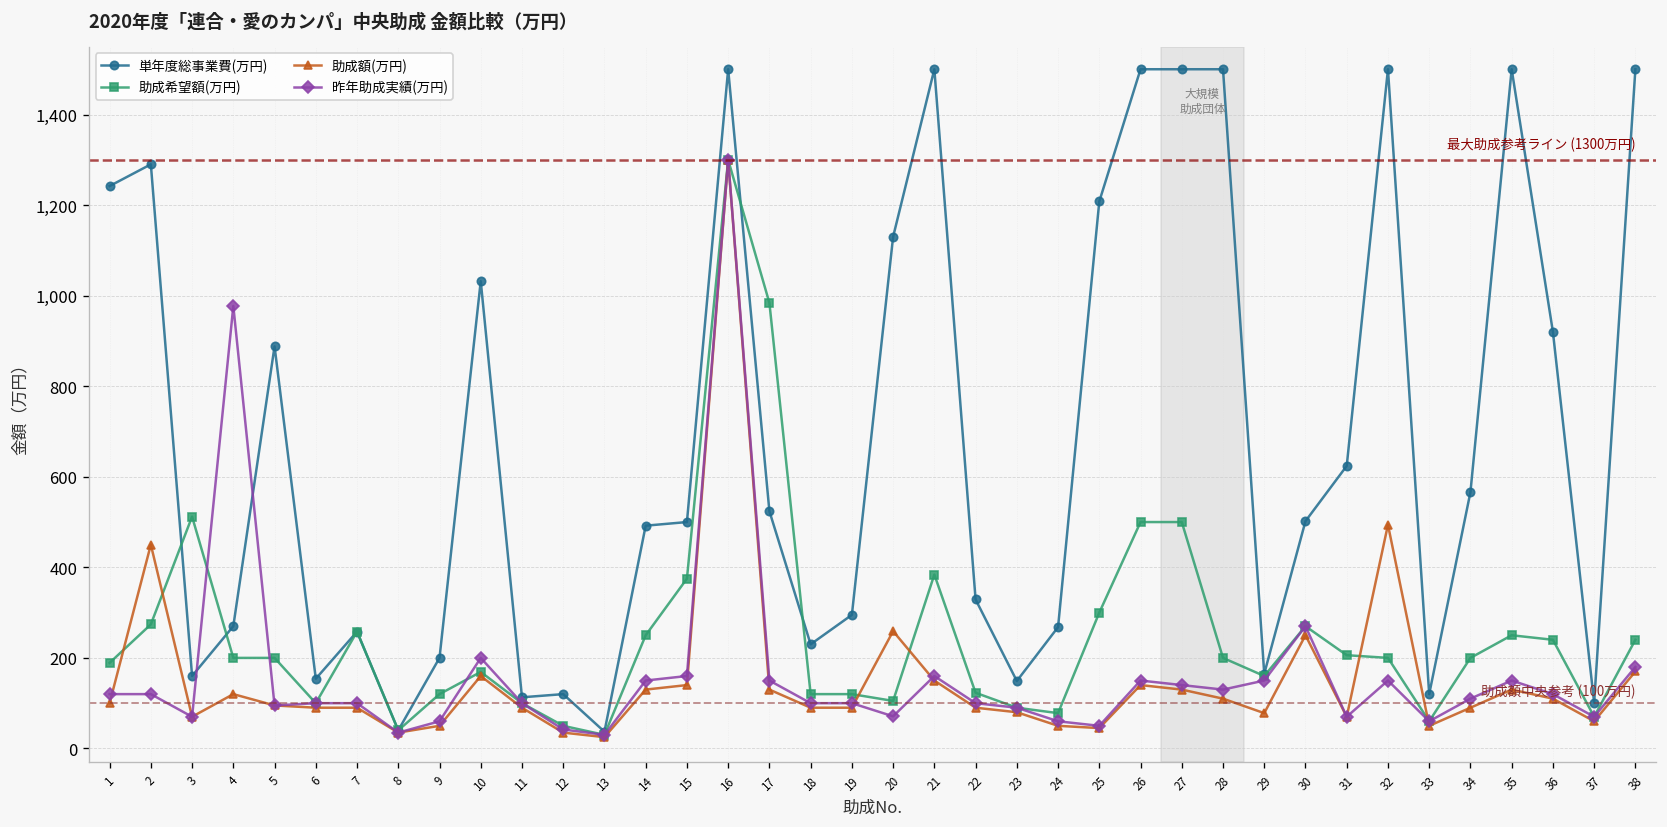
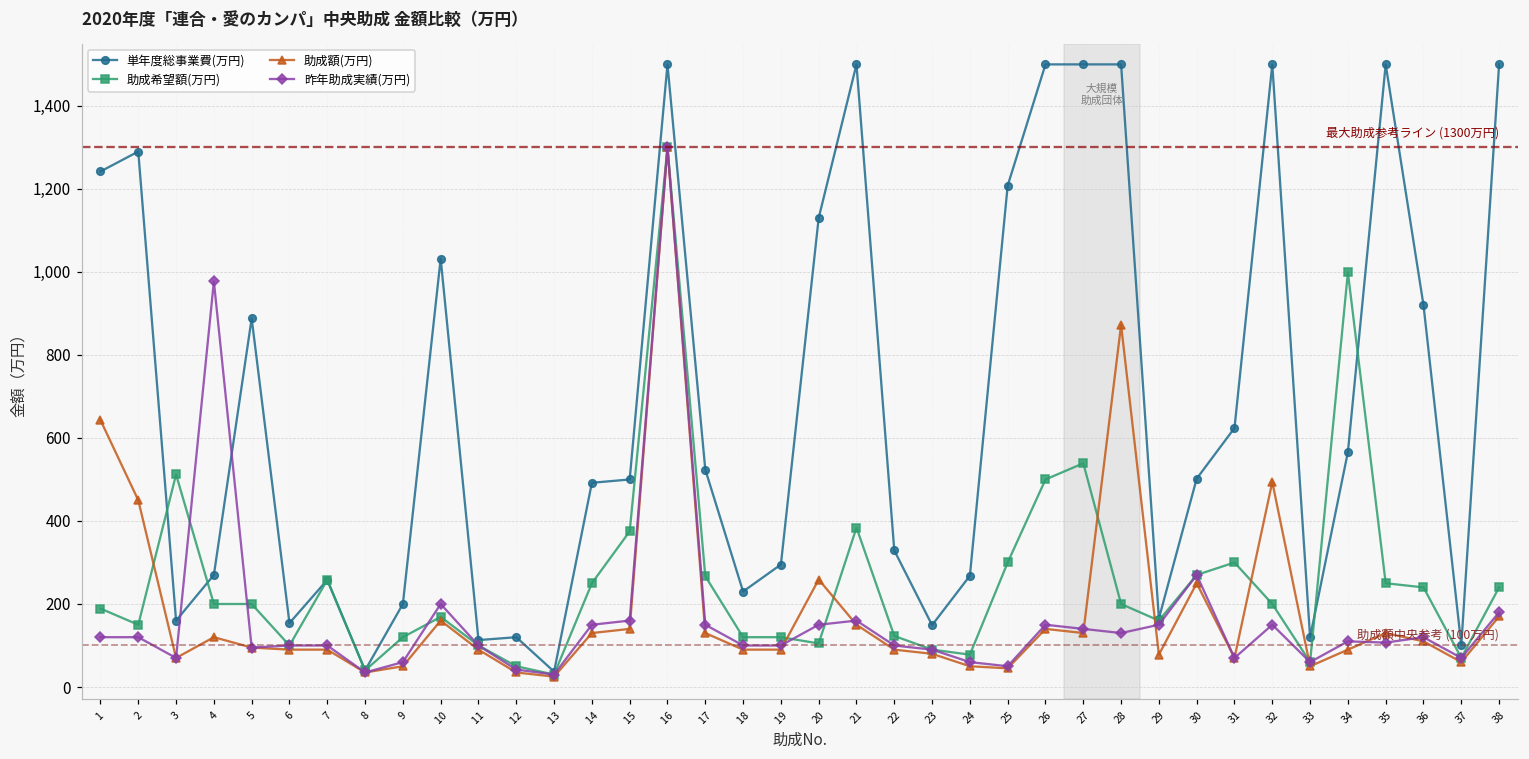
  {
    "単年度総事業費(万円)": {
      "1": "1,240",
      "2": "1,290",
      "3": "160",
      "4": "270",
      "5": "890",
      "6": "150",
      "9": "200",
      "10": "1,030",
      "11": "110",
      "12": "120",
      "13": "40",
      "14": "490",
      "15": "500",
      "16": "1,500",
      "17": "520",
      "18": "230",
      "19": "300",
      "20": "1,130",
      "21": "1,500",
      "22": "330",
      "23": "150",
      "24": "270",
      "25": "1,210",
      "26": "1,500",
      "27": "1,500",
      "28": "1,500",
      "30": "500",
      "31": "620",
      "32": "1,500",
      "33": "120",
      "34": "570",
      "35": "1,500",
      "36": "920",
      "37": "100",
      "38": "1,500"
    },
    "助成希望額(万円)": {
      "1": "190",
-     "2": "270",
+     "2": "150",
      "3": "510",
      "4": "200",
      "5": "200",
      "9": "120",
      "10": "170",
      "12": "50",
      "14": "250",
      "15": "380",
-     "17": "980",
+     "17": "270",
      "18": "120",
      "19": "120",
      "20": "110",
      "21": "380",
      "22": "120",
      "24": "80",
      "25": "300",
      "26": "500",
-     "27": "500",
+     "27": "540",
      "28": "200",
-     "31": "210",
+     "31": "300",
      "32": "200",
-     "34": "200",
+     "34": "1,000",
      "35": "250",
      "36": "240",
      "38": "240"
    },
    "助成額(万円)": {
-     "1": "100",
+     "1": "640",
      "2": "450",
      "4": "120",
      "6": "90",
      "7": "90",
      "9": "50",
      "10": "160",
      "11": "90",
      "12": "40",
      "14": "130",
      "15": "140",
      "17": "130",
      "18": "90",
      "19": "90",
      "20": "260",
      "21": "150",
      "22": "90",
      "23": "80",
      "24": "50",
      "26": "140",
      "27": "130",
-     "28": "110",
+     "28": "870",
      "29": "80",
      "30": "250",
      "32": "490",
      "33": "50",
      "34": "90",
      "37": "60",
      "38": "170"
    },
    "昨年助成実績(万円)": {
      "1": "120",
      "2": "120",
      "4": "980",
      "7": "100",
      "9": "60",
      "10": "200",
      "12": "40",
      "14": "150",
      "15": "160",
      "17": "150",
      "18": "100",
      "19": "100",
-     "20": "70",
+     "20": "150",
      "21": "160",
      "22": "100",
      "24": "60",
      "26": "150",
      "27": "140",
      "28": "130",
      "29": "150",
      "32": "150",
      "34": "110",
-     "35": "150",
+     "35": "110",
      "38": "180"
    }
  }
